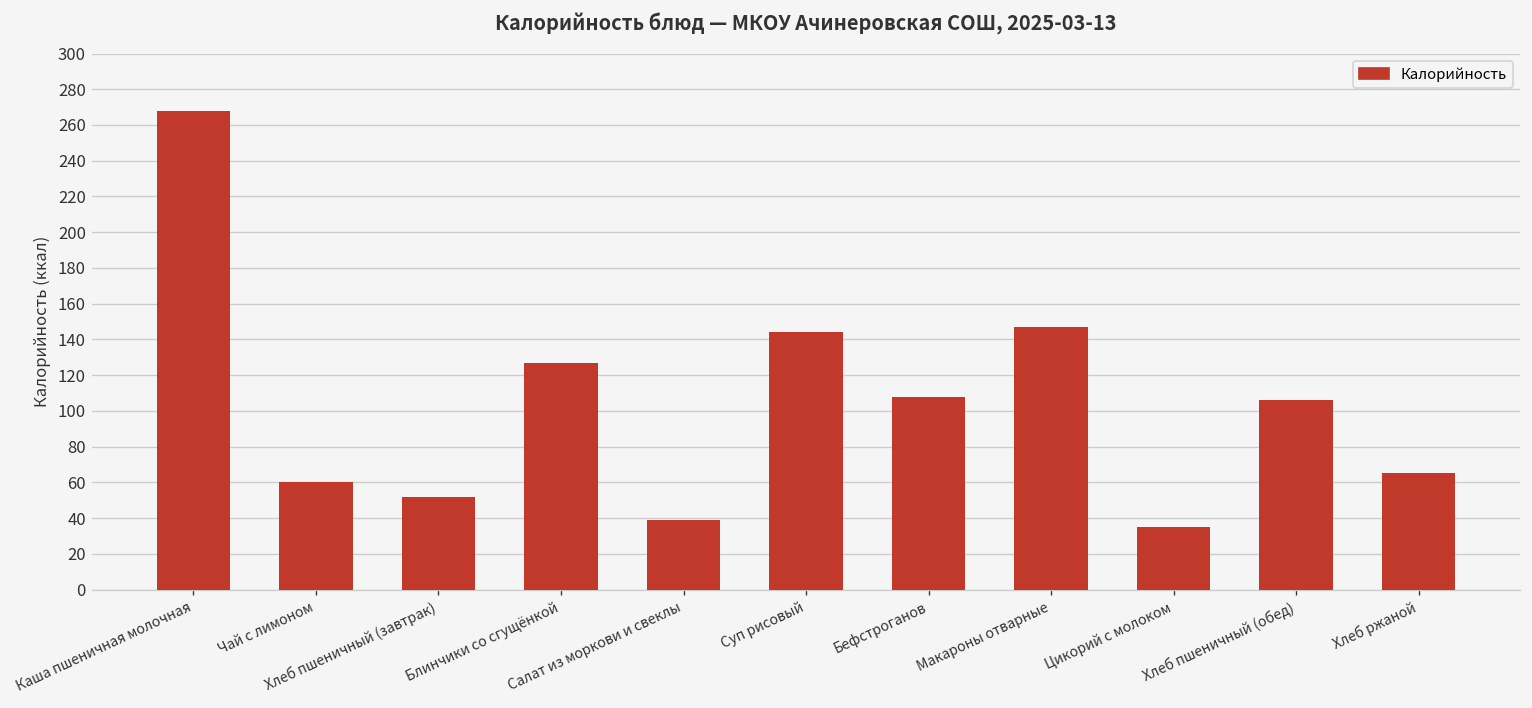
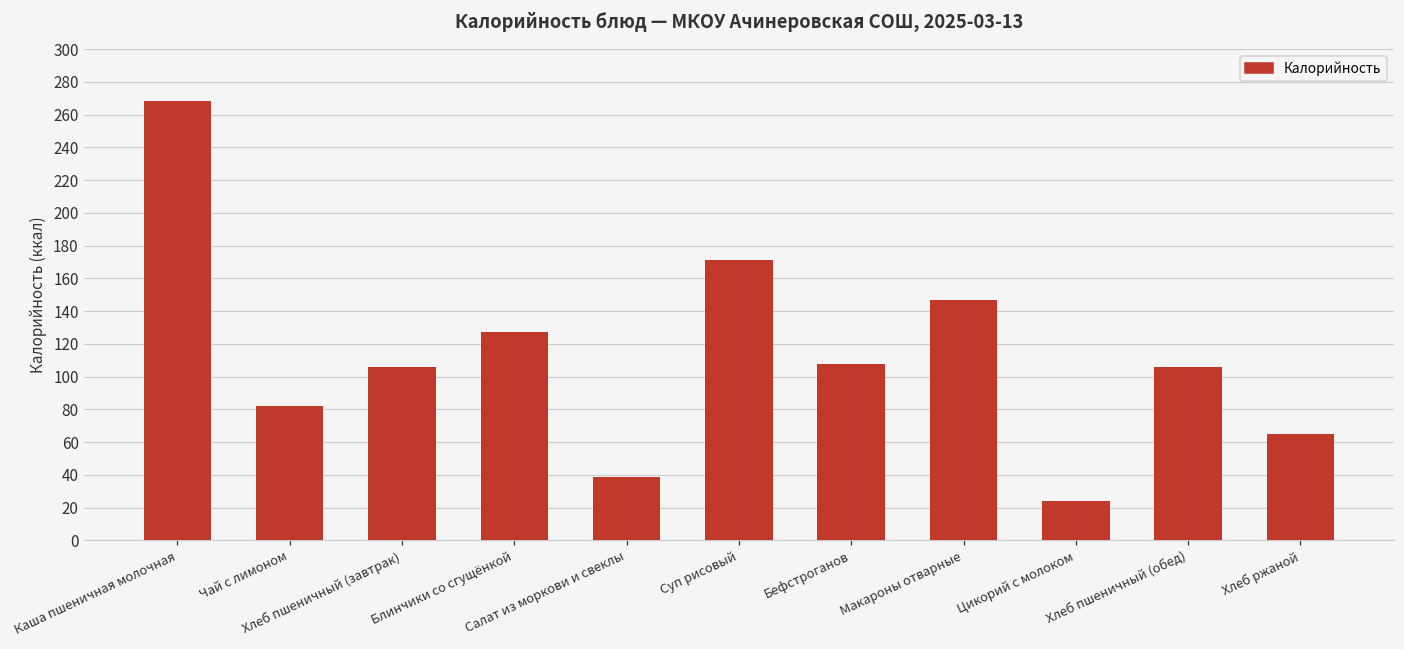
  {
    "Каша пшеничная молочная": 268,
-   "Чай с лимоном": 60,
-   "Хлеб пшеничный (завтрак)": 52,
+   "Чай с лимоном": 82,
+   "Хлеб пшеничный (завтрак)": 106,
    "Блинчики со сгущёнкой": 127,
    "Салат из моркови и свеклы": 39,
-   "Суп рисовый": 144,
+   "Суп рисовый": 171,
    "Бефстроганов": 108,
    "Макароны отварные": 147,
-   "Цикорий с молоком": 35,
+   "Цикорий с молоком": 24,
    "Хлеб пшеничный (обед)": 106,
    "Хлеб ржаной": 65
  }
